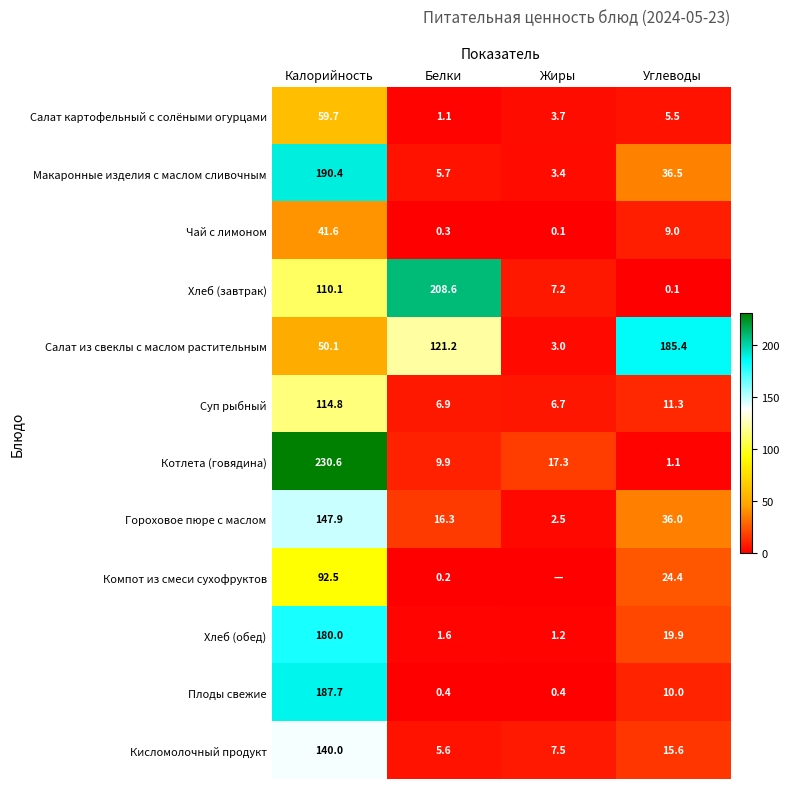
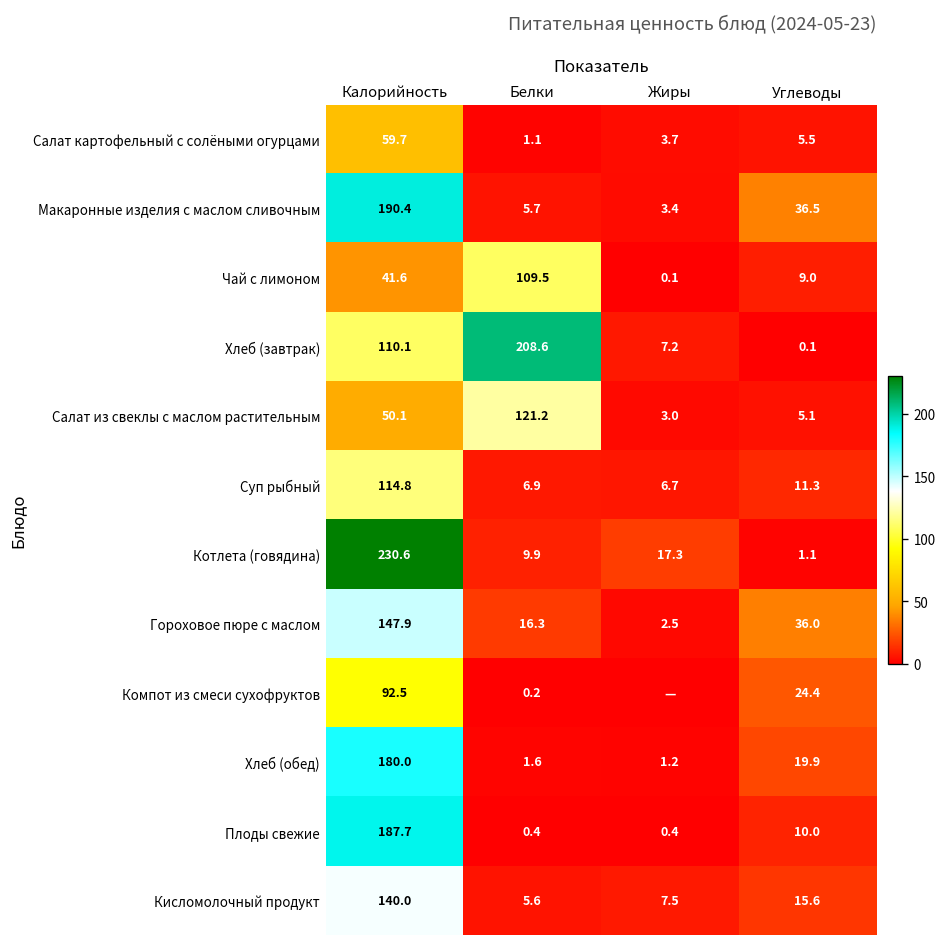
  {
    "Салат картофельный с солёными огурцами": {
      "Калорийность": 59.7,
      "Белки": 1.1,
      "Жиры": 3.7,
      "Углеводы": 5.5
    },
    "Макаронные изделия с маслом сливочным": {
      "Калорийность": 190.4,
      "Белки": 5.7,
      "Жиры": 3.4,
      "Углеводы": 36.5
    },
    "Чай с лимоном": {
      "Калорийность": 41.6,
-     "Белки": 0.3,
+     "Белки": 109.5,
      "Жиры": 0.1,
      "Углеводы": 9.0
    },
    "Хлеб (завтрак)": {
      "Калорийность": 110.1,
      "Белки": 208.6,
      "Жиры": 7.2,
      "Углеводы": 0.1
    },
    "Салат из свеклы с маслом растительным": {
      "Калорийность": 50.1,
      "Белки": 121.2,
      "Жиры": 3.0,
-     "Углеводы": 185.4
+     "Углеводы": 5.1
    },
    "Суп рыбный": {
      "Калорийность": 114.8,
      "Белки": 6.9,
      "Жиры": 6.7,
      "Углеводы": 11.3
    },
    "Котлета (говядина)": {
      "Калорийность": 230.6,
      "Белки": 9.9,
      "Жиры": 17.3,
      "Углеводы": 1.1
    },
    "Гороховое пюре с маслом": {
      "Калорийность": 147.9,
      "Белки": 16.3,
      "Жиры": 2.5,
      "Углеводы": 36.0
    },
    "Компот из смеси сухофруктов": {
      "Калорийность": 92.5,
      "Белки": 0.2,
      "Углеводы": 24.4
    },
    "Хлеб (обед)": {
      "Калорийность": 180.0,
      "Белки": 1.6,
      "Жиры": 1.2,
      "Углеводы": 19.9
    },
    "Плоды свежие": {
      "Калорийность": 187.7,
      "Белки": 0.4,
      "Жиры": 0.4,
      "Углеводы": 10.0
    },
    "Кисломолочный продукт": {
      "Калорийность": 140.0,
      "Белки": 5.6,
      "Жиры": 7.5,
      "Углеводы": 15.6
    }
  }
